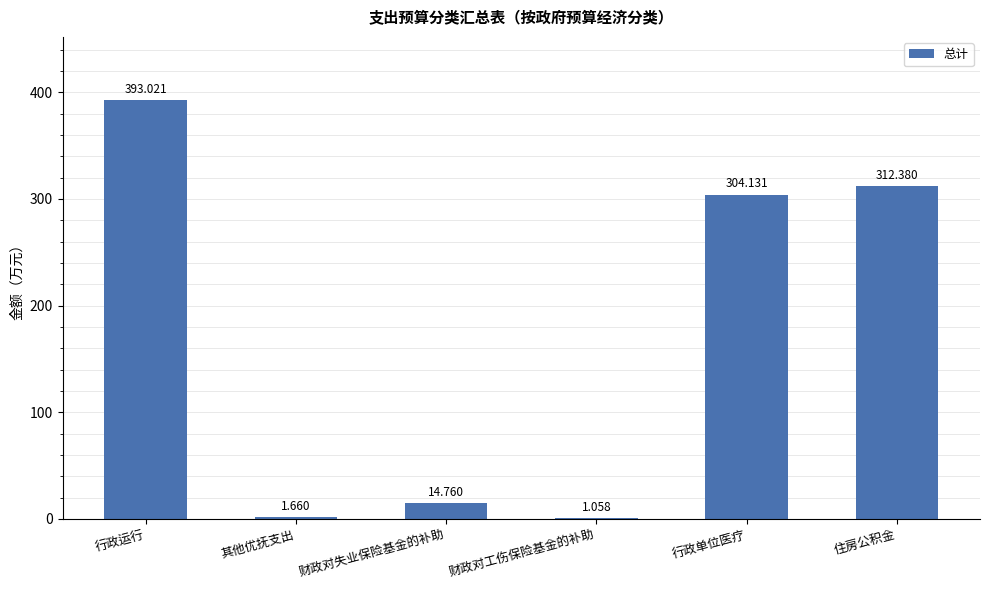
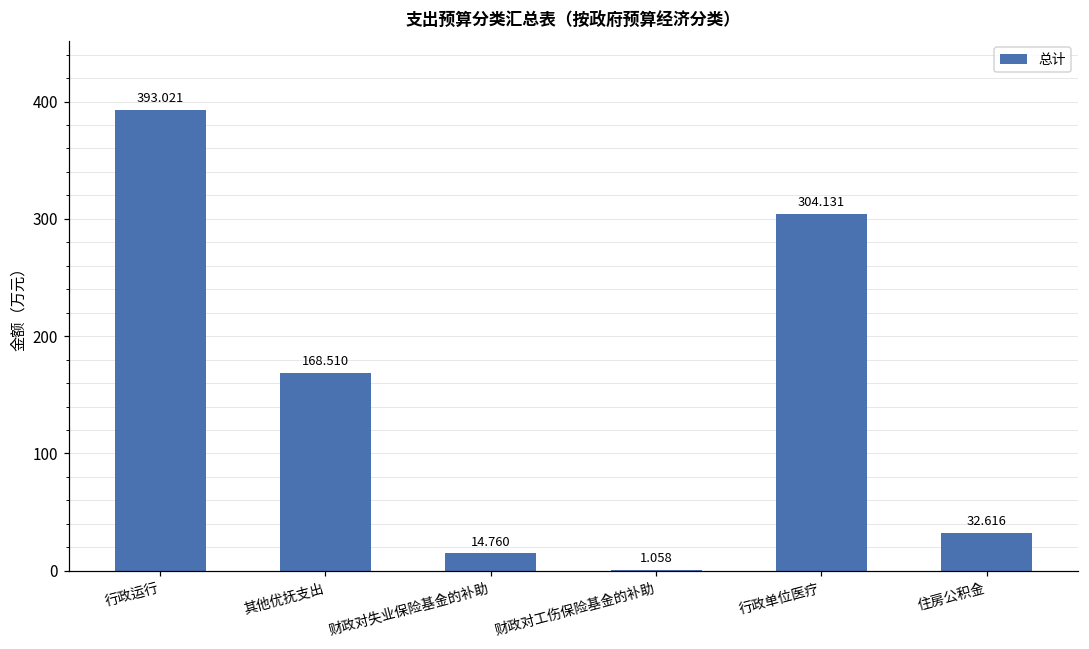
  {
    "行政运行": 393.021,
-   "其他优抚支出": 1.660,
+   "其他优抚支出": 168.510,
    "财政对失业保险基金的补助": 14.760,
    "财政对工伤保险基金的补助": 1.058,
    "行政单位医疗": 304.131,
-   "住房公积金": 312.380
+   "住房公积金": 32.616
  }
